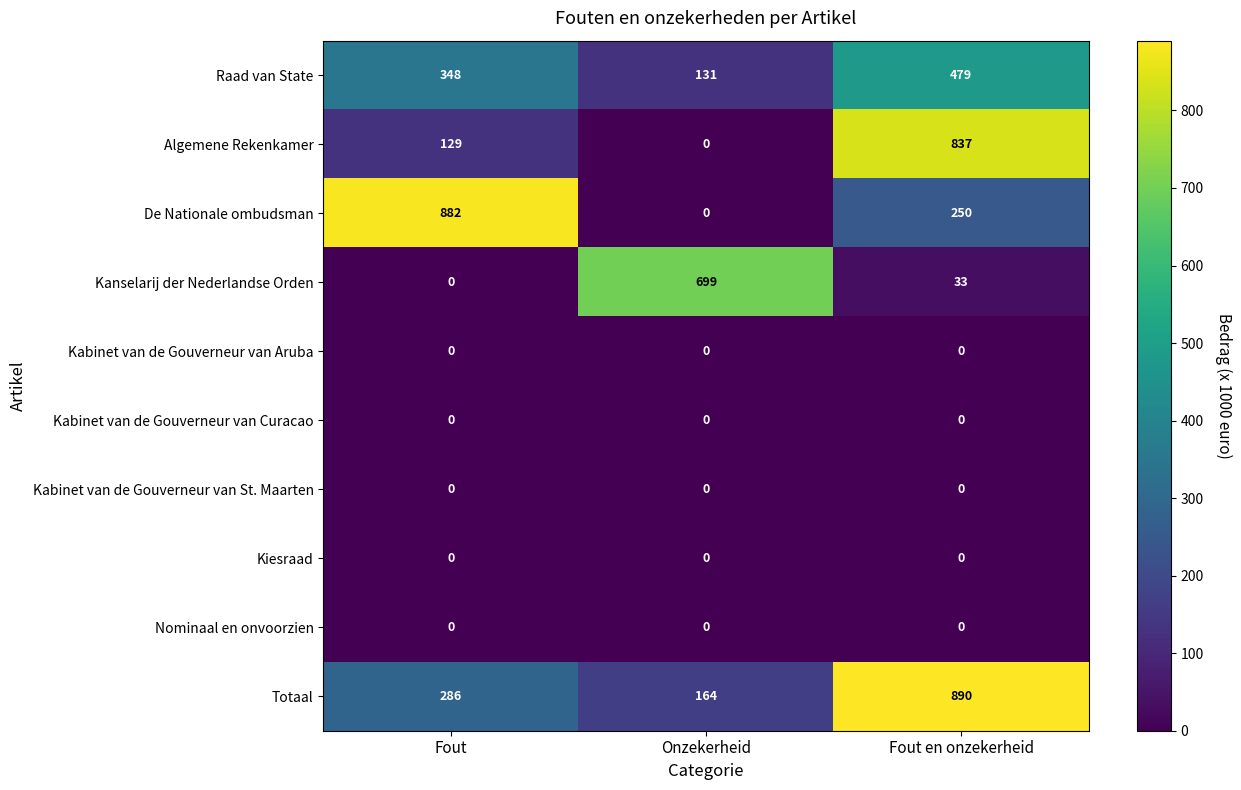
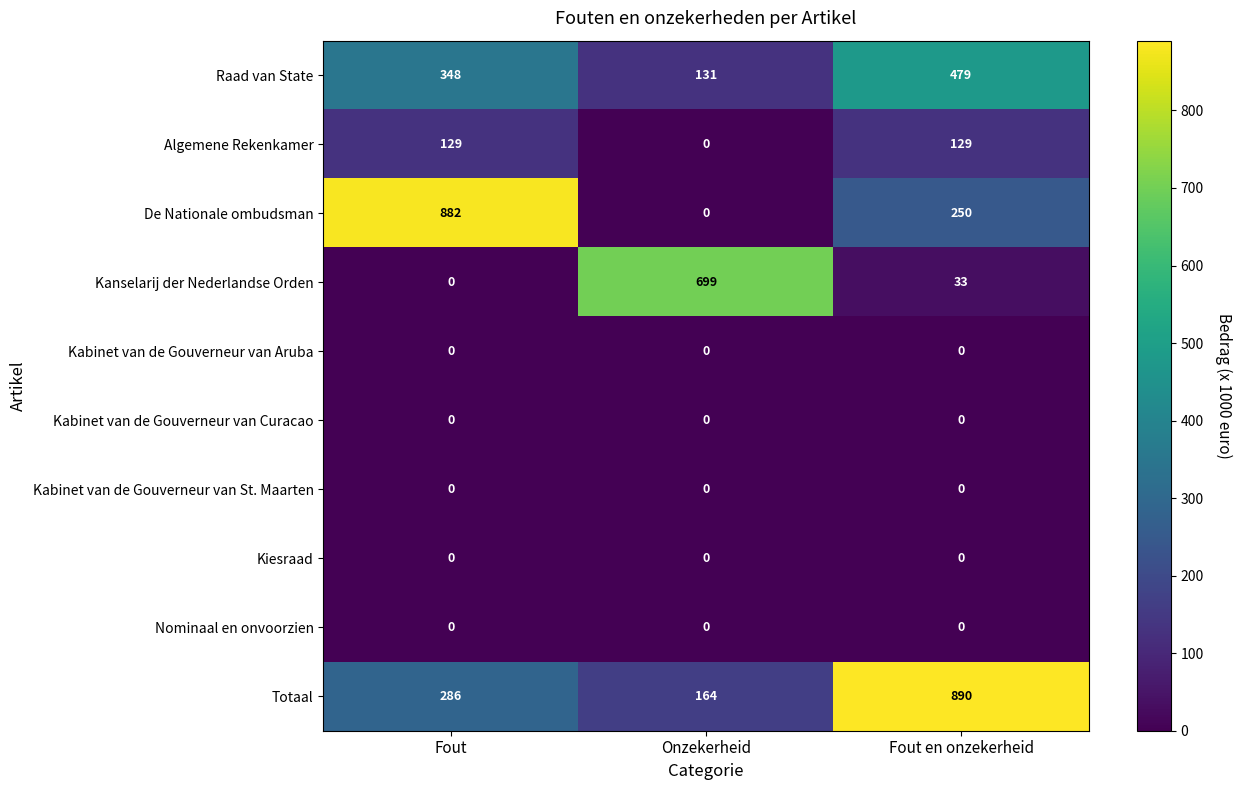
  {
    "Raad van State": {
      "Fout": 348,
      "Onzekerheid": 131,
      "Fout en onzekerheid": 479
    },
    "Algemene Rekenkamer": {
      "Fout": 129,
      "Onzekerheid": 0,
-     "Fout en onzekerheid": 837
+     "Fout en onzekerheid": 129
    },
    "De Nationale ombudsman": {
      "Fout": 882,
      "Onzekerheid": 0,
      "Fout en onzekerheid": 250
    },
    "Kanselarij der Nederlandse Orden": {
      "Fout": 0,
      "Onzekerheid": 699,
      "Fout en onzekerheid": 33
    },
    "Kabinet van de Gouverneur van Aruba": {
      "Fout": 0,
      "Onzekerheid": 0,
      "Fout en onzekerheid": 0
    },
    "Kabinet van de Gouverneur van Curacao": {
      "Fout": 0,
      "Onzekerheid": 0,
      "Fout en onzekerheid": 0
    },
    "Kabinet van de Gouverneur van St. Maarten": {
      "Fout": 0,
      "Onzekerheid": 0,
      "Fout en onzekerheid": 0
    },
    "Kiesraad": {
      "Fout": 0,
      "Onzekerheid": 0,
      "Fout en onzekerheid": 0
    },
    "Nominaal en onvoorzien": {
      "Fout": 0,
      "Onzekerheid": 0,
      "Fout en onzekerheid": 0
    },
    "Totaal": {
      "Fout": 286,
      "Onzekerheid": 164,
      "Fout en onzekerheid": 890
    }
  }
